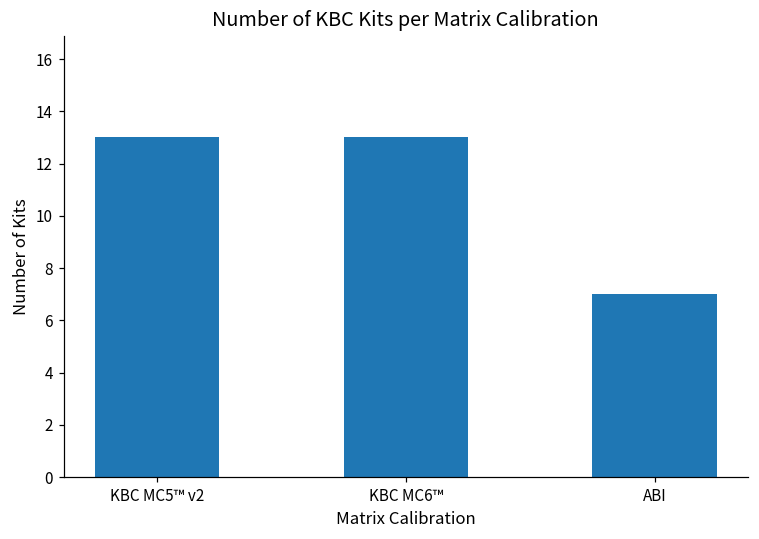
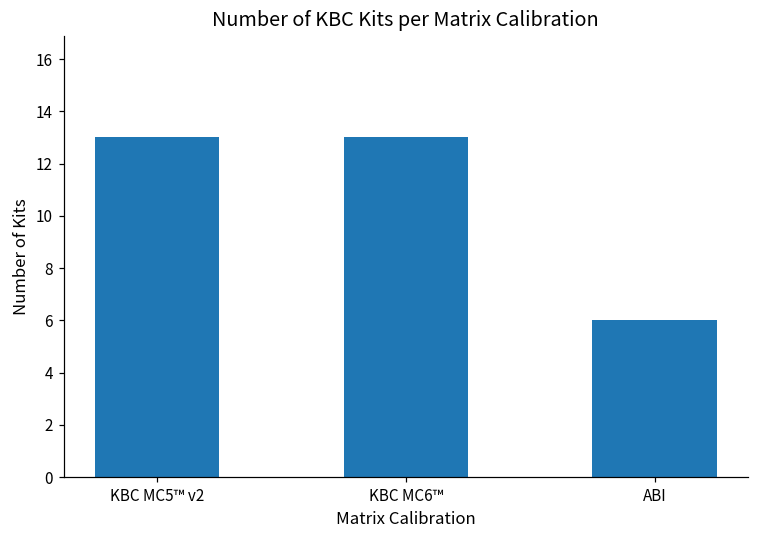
  {
    "KBC MC5™ v2": 13,
    "KBC MC6™": 13,
-   "ABI": 7
+   "ABI": 6
  }
